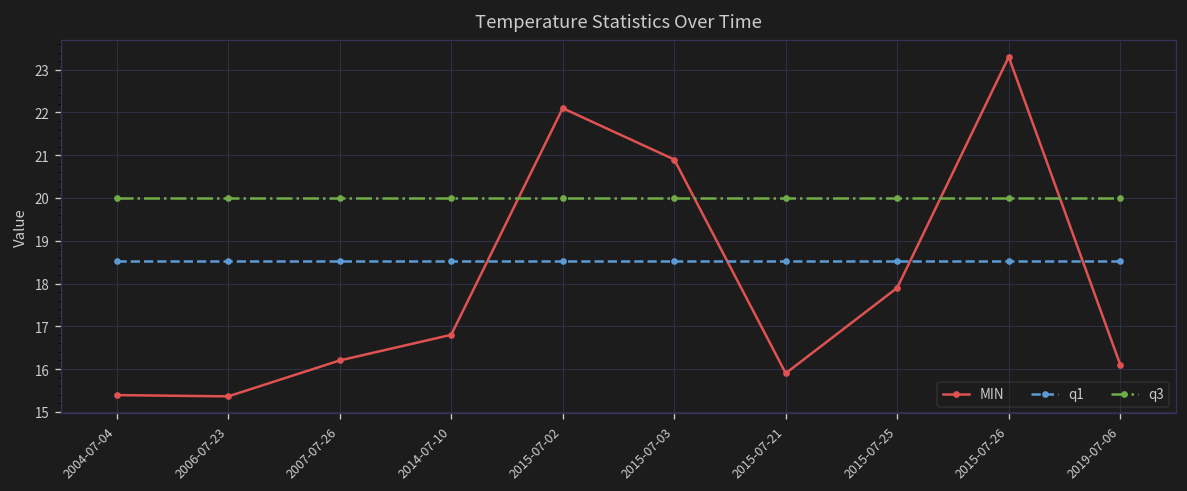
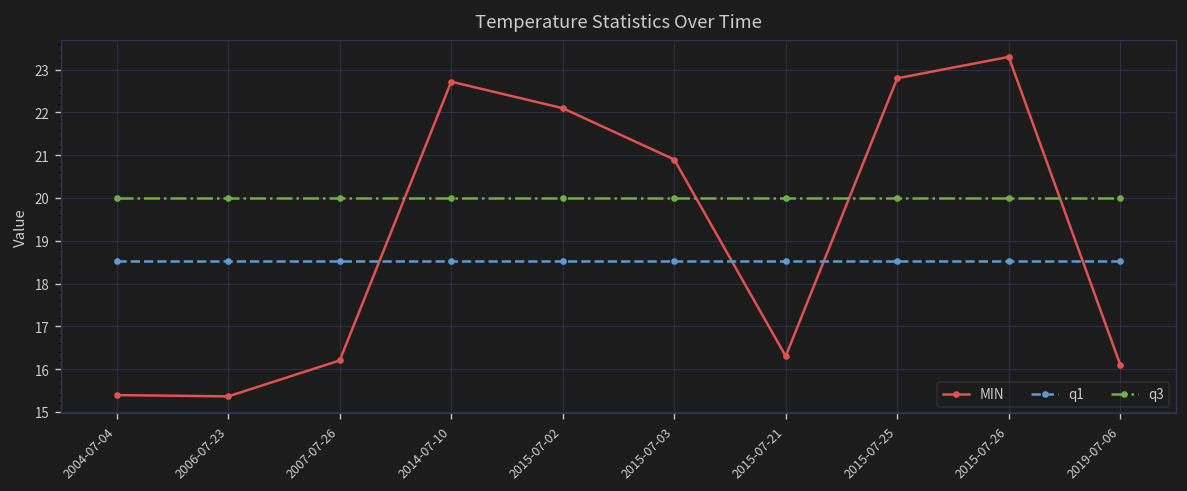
  {
    "MIN": {
      "2004-07-04": 15.4,
      "2006-07-23": 15.4,
      "2007-07-26": 16.2,
-     "2014-07-10": 16.8,
+     "2014-07-10": 22.7,
      "2015-07-02": 22.1,
      "2015-07-03": 20.9,
-     "2015-07-21": 15.9,
-     "2015-07-25": 17.9,
+     "2015-07-21": 16.3,
+     "2015-07-25": 22.8,
      "2015-07-26": 23.3,
      "2019-07-06": 16.1
    },
    "q1": {
      "2004-07-04": 18.5,
      "2006-07-23": 18.5,
      "2007-07-26": 18.5,
      "2014-07-10": 18.5,
      "2015-07-02": 18.5,
      "2015-07-03": 18.5,
      "2015-07-21": 18.5,
      "2015-07-25": 18.5,
      "2015-07-26": 18.5,
      "2019-07-06": 18.5
    },
    "q3": {
      "2004-07-04": 20.0,
      "2006-07-23": 20.0,
      "2007-07-26": 20.0,
      "2014-07-10": 20.0,
      "2015-07-02": 20.0,
      "2015-07-03": 20.0,
      "2015-07-21": 20.0,
      "2015-07-25": 20.0,
      "2015-07-26": 20.0,
      "2019-07-06": 20.0
    }
  }
